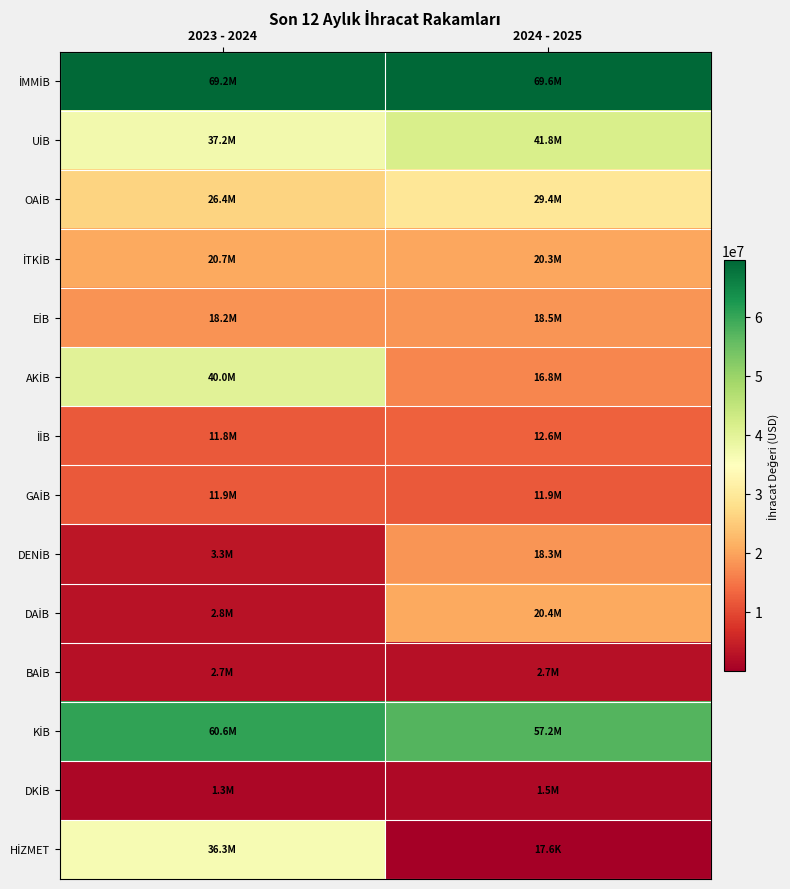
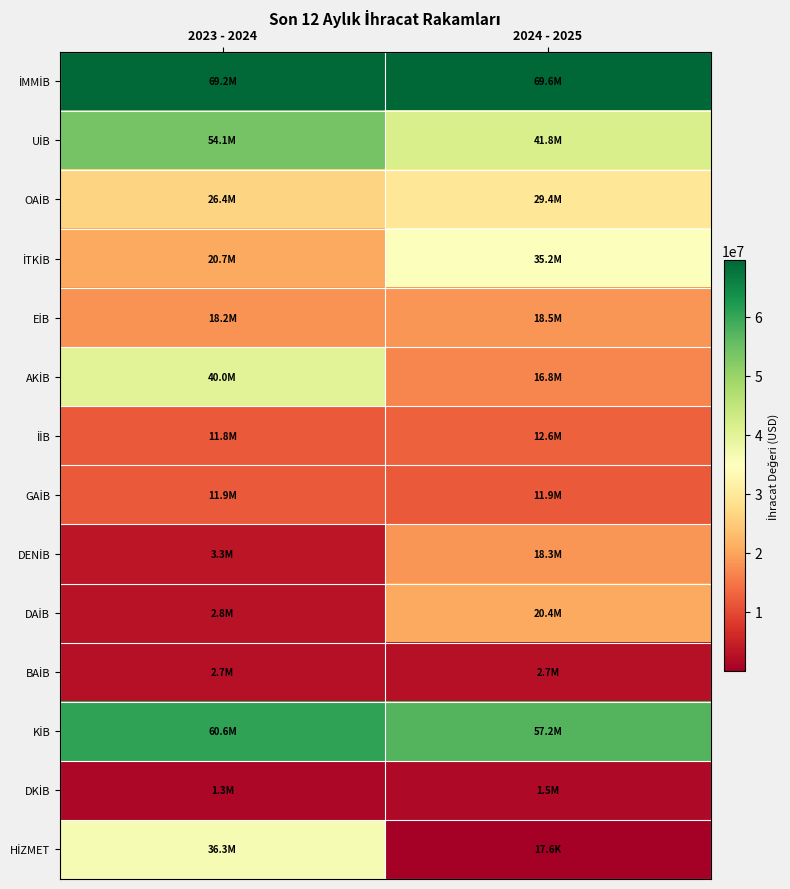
  {
    "İMMİB": {
      "2023 - 2024": "69.2M",
      "2024 - 2025": "69.6M"
    },
    "UİB": {
-     "2023 - 2024": "37.2M",
+     "2023 - 2024": "54.1M",
      "2024 - 2025": "41.8M"
    },
    "OAİB": {
      "2023 - 2024": "26.4M",
      "2024 - 2025": "29.4M"
    },
    "İTKİB": {
      "2023 - 2024": "20.7M",
-     "2024 - 2025": "20.3M"
+     "2024 - 2025": "35.2M"
    },
    "EİB": {
      "2023 - 2024": "18.2M",
      "2024 - 2025": "18.5M"
    },
    "AKİB": {
      "2023 - 2024": "40.0M",
      "2024 - 2025": "16.8M"
    },
    "İİB": {
      "2023 - 2024": "11.8M",
      "2024 - 2025": "12.6M"
    },
    "GAİB": {
      "2023 - 2024": "11.9M",
      "2024 - 2025": "11.9M"
    },
    "DENİB": {
      "2023 - 2024": "3.3M",
      "2024 - 2025": "18.3M"
    },
    "DAİB": {
      "2023 - 2024": "2.8M",
      "2024 - 2025": "20.4M"
    },
    "BAİB": {
      "2023 - 2024": "2.7M",
      "2024 - 2025": "2.7M"
    },
    "KİB": {
      "2023 - 2024": "60.6M",
      "2024 - 2025": "57.2M"
    },
    "DKİB": {
      "2023 - 2024": "1.3M",
      "2024 - 2025": "1.5M"
    },
    "HİZMET": {
      "2023 - 2024": "36.3M",
      "2024 - 2025": "17.6K"
    }
  }
